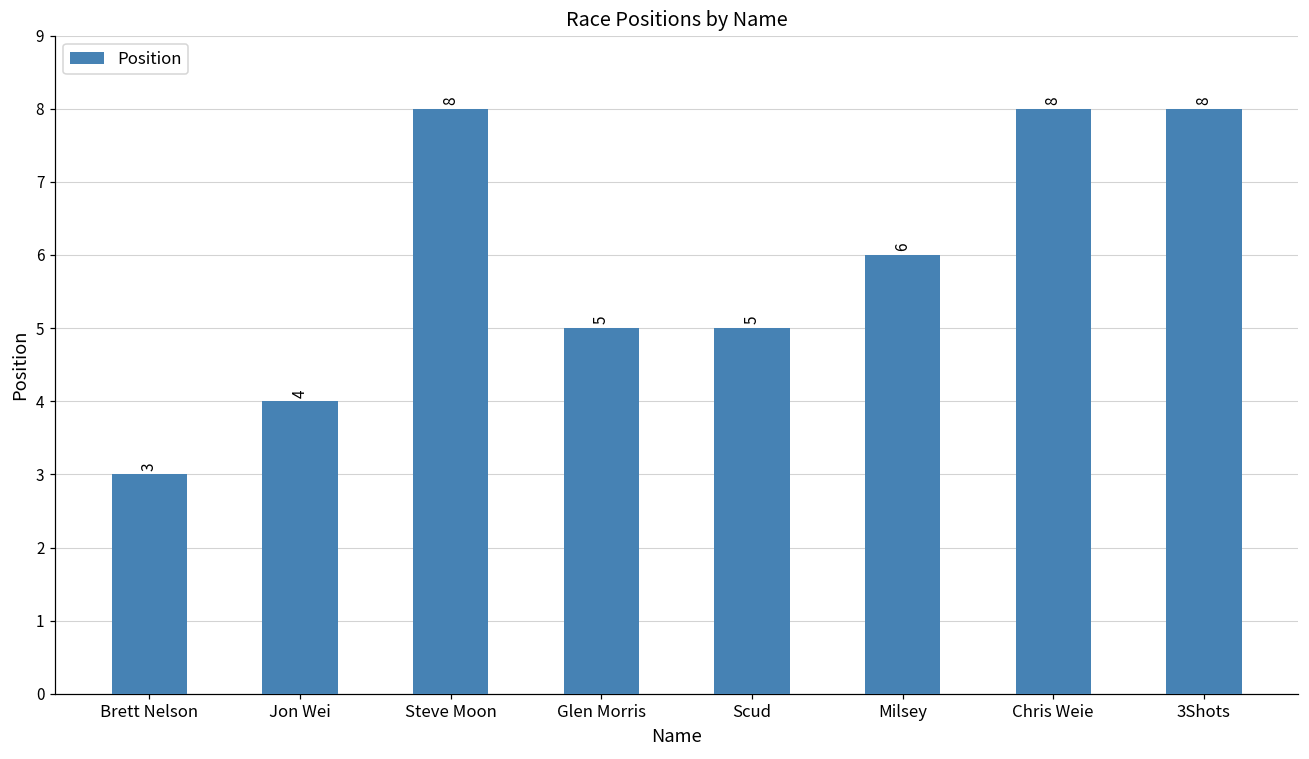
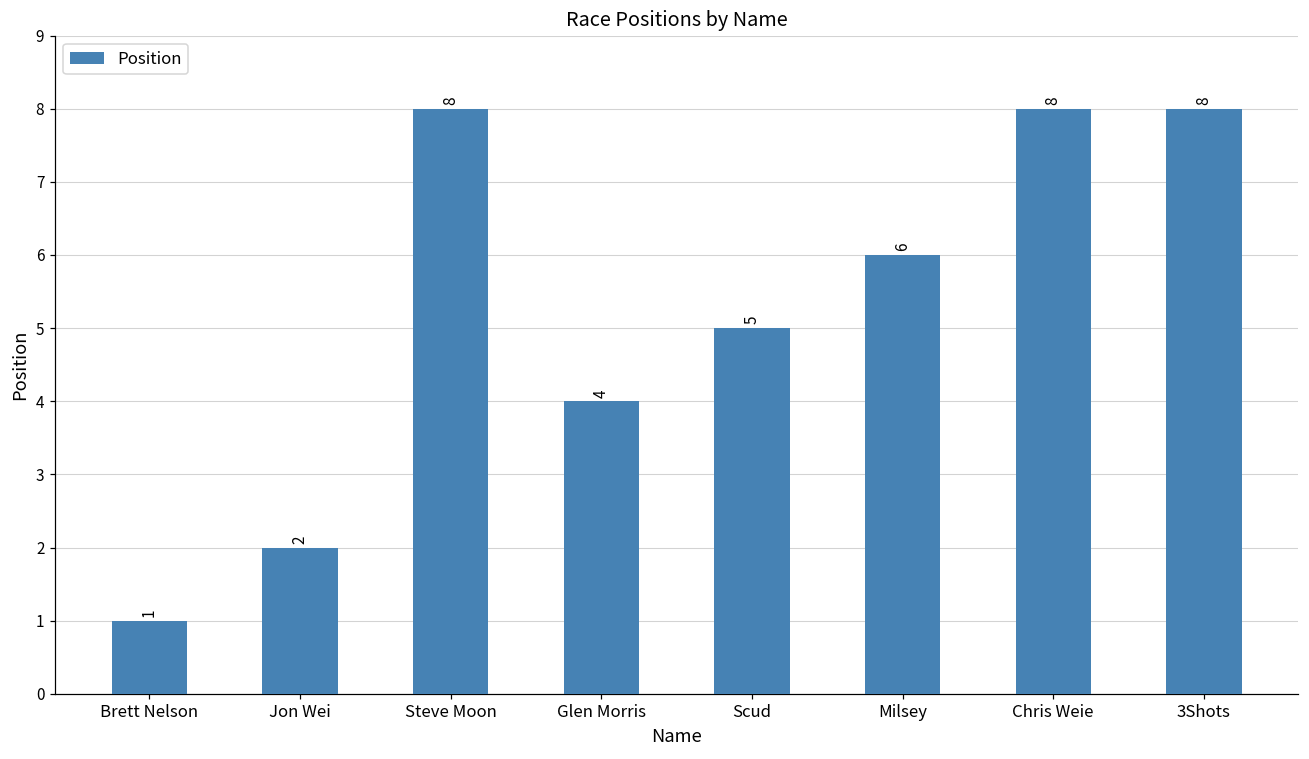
  {
-   "Brett Nelson": 3,
-   "Jon Wei": 4,
+   "Brett Nelson": 1,
+   "Jon Wei": 2,
    "Steve Moon": 8,
-   "Glen Morris": 5,
+   "Glen Morris": 4,
    "Scud": 5,
    "Milsey": 6,
    "Chris Weie": 8,
    "3Shots": 8
  }
